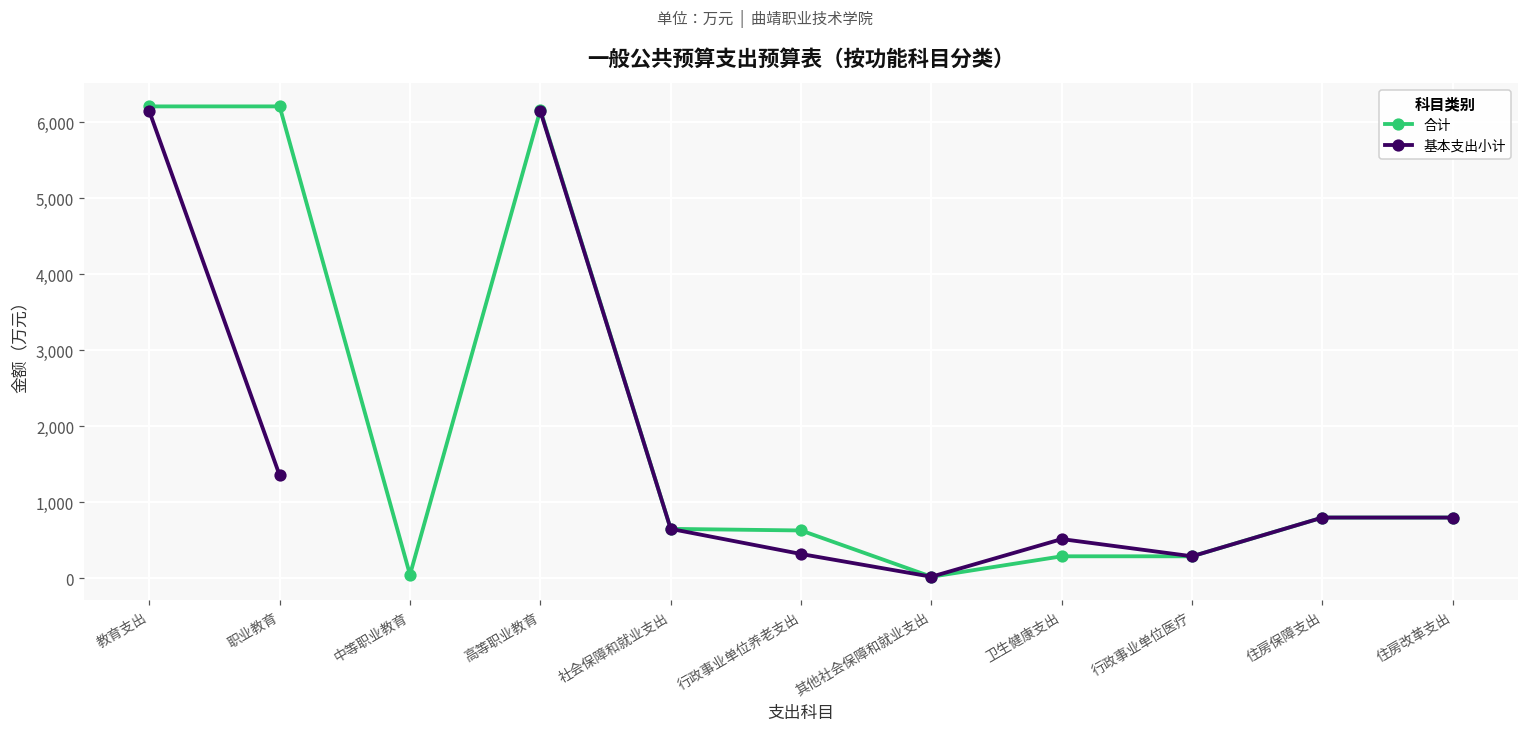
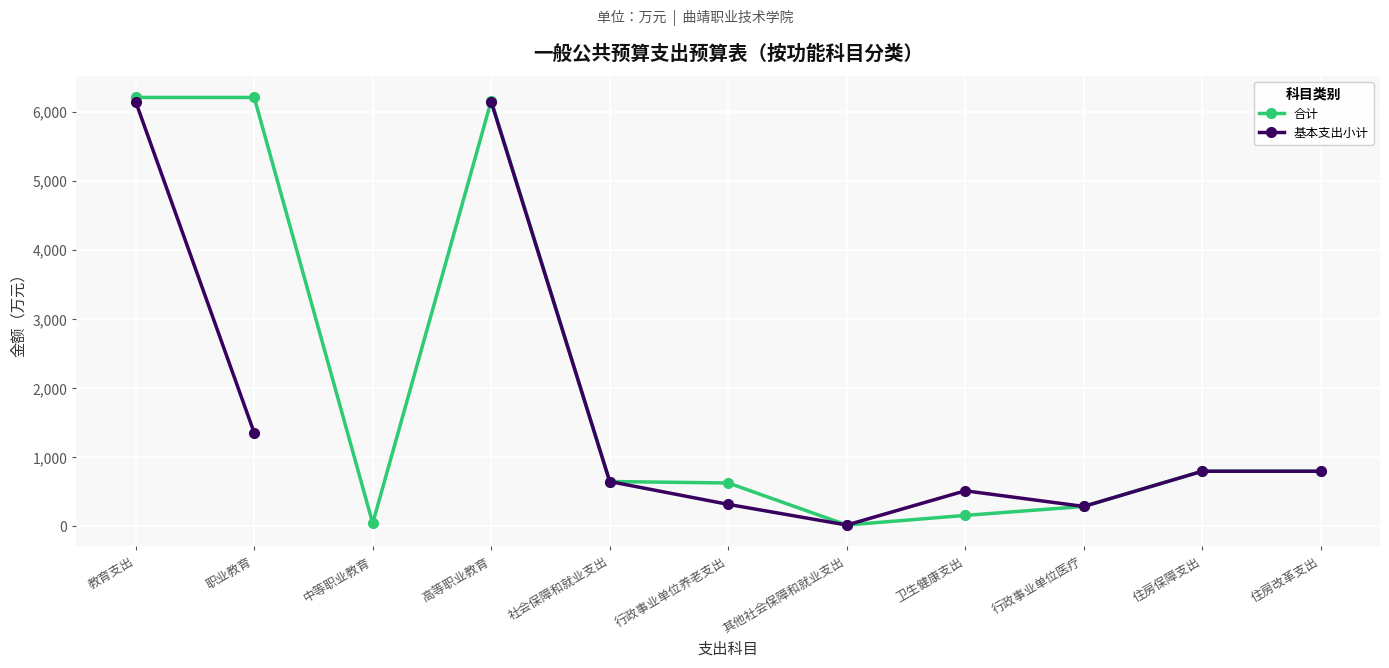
  {
    "合计": {
      "教育支出": "6,200",
      "职业教育": "6,200",
      "中等职业教育": "0",
      "行政事业单位养老支出": "600",
-     "卫生健康支出": "300"
+     "卫生健康支出": "200"
    },
    "基本支出小计": {
      "教育支出": "6,100",
      "职业教育": "1,400",
      "行政事业单位养老支出": "300",
      "卫生健康支出": "500"
    }
  }
